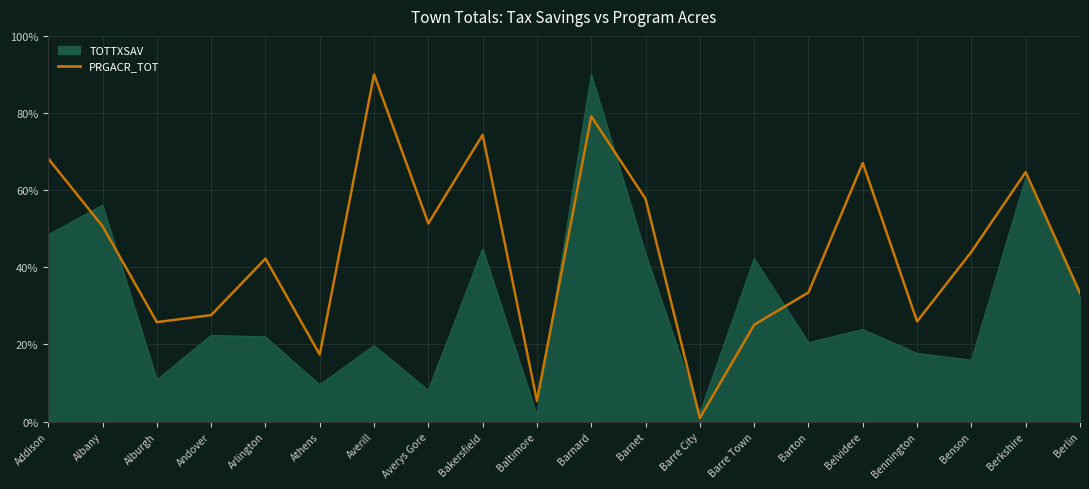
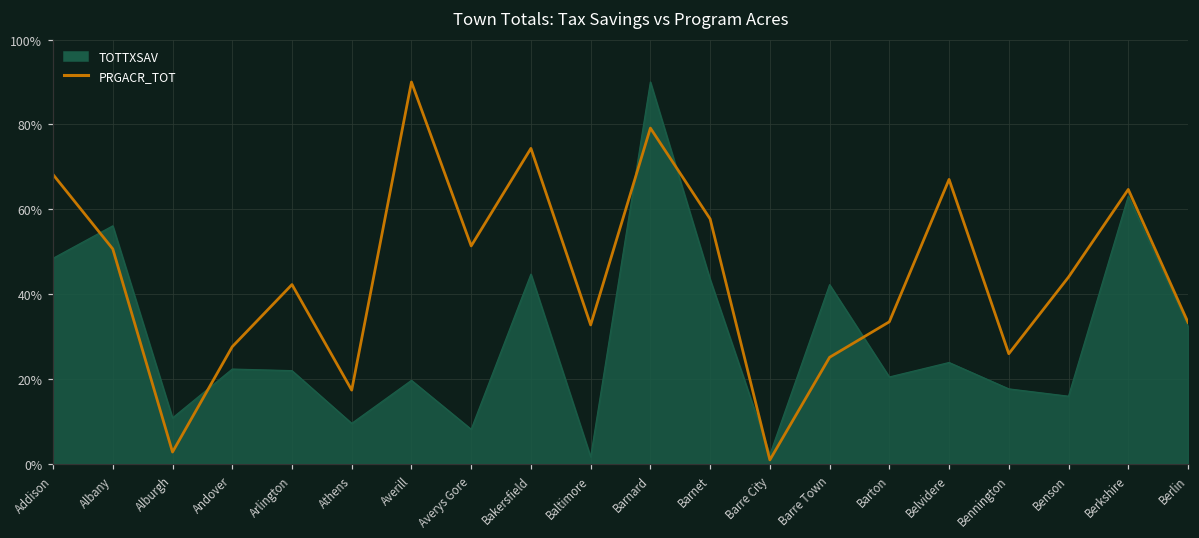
  {
    "TOTTXSAV": {
      "Addison": "48%",
      "Albany": "56%",
      "Alburgh": "11%",
      "Andover": "22%",
      "Arlington": "22%",
      "Athens": "10%",
      "Averill": "20%",
      "Averys Gore": "8%",
      "Bakersfield": "45%",
      "Baltimore": "2%",
      "Barnard": "90%",
      "Barnet": "43%",
      "Barre City": "2%",
      "Barre Town": "42%",
      "Barton": "20%",
      "Belvidere": "24%",
      "Bennington": "18%",
      "Benson": "16%",
      "Berkshire": "63%",
      "Berlin": "32%"
    },
    "PRGACR_TOT": {
      "Addison": "68%",
      "Albany": "51%",
-     "Alburgh": "26%",
+     "Alburgh": "3%",
      "Andover": "28%",
      "Arlington": "42%",
      "Athens": "17%",
      "Averill": "90%",
      "Averys Gore": "51%",
      "Bakersfield": "74%",
-     "Baltimore": "5%",
+     "Baltimore": "33%",
      "Barnard": "79%",
      "Barnet": "58%",
      "Barre City": "1%",
      "Barre Town": "25%",
      "Barton": "33%",
      "Belvidere": "67%",
      "Bennington": "26%",
      "Benson": "44%",
      "Berkshire": "65%",
      "Berlin": "33%"
    }
  }
